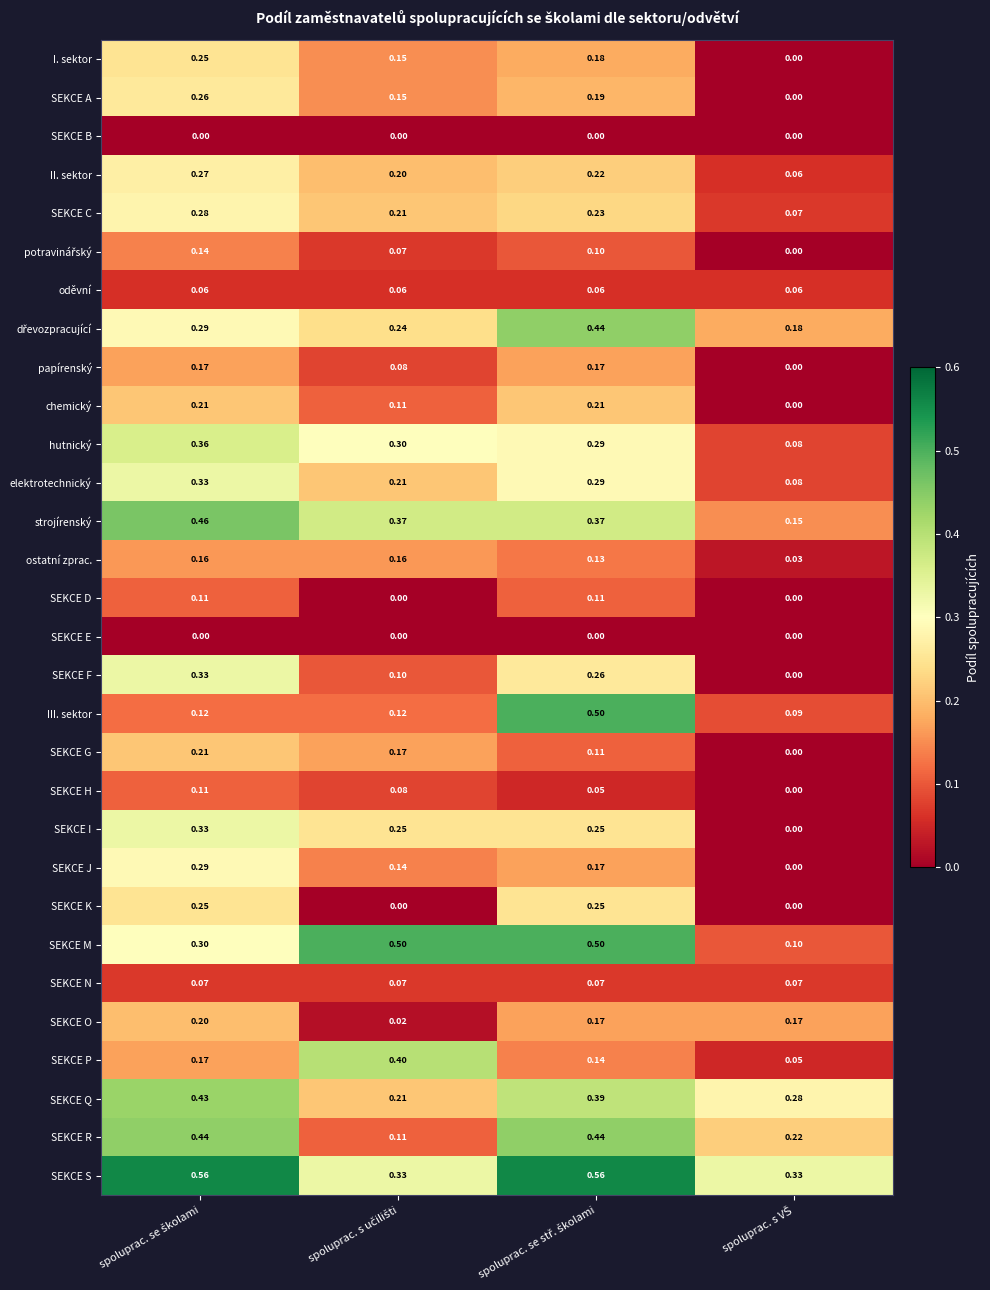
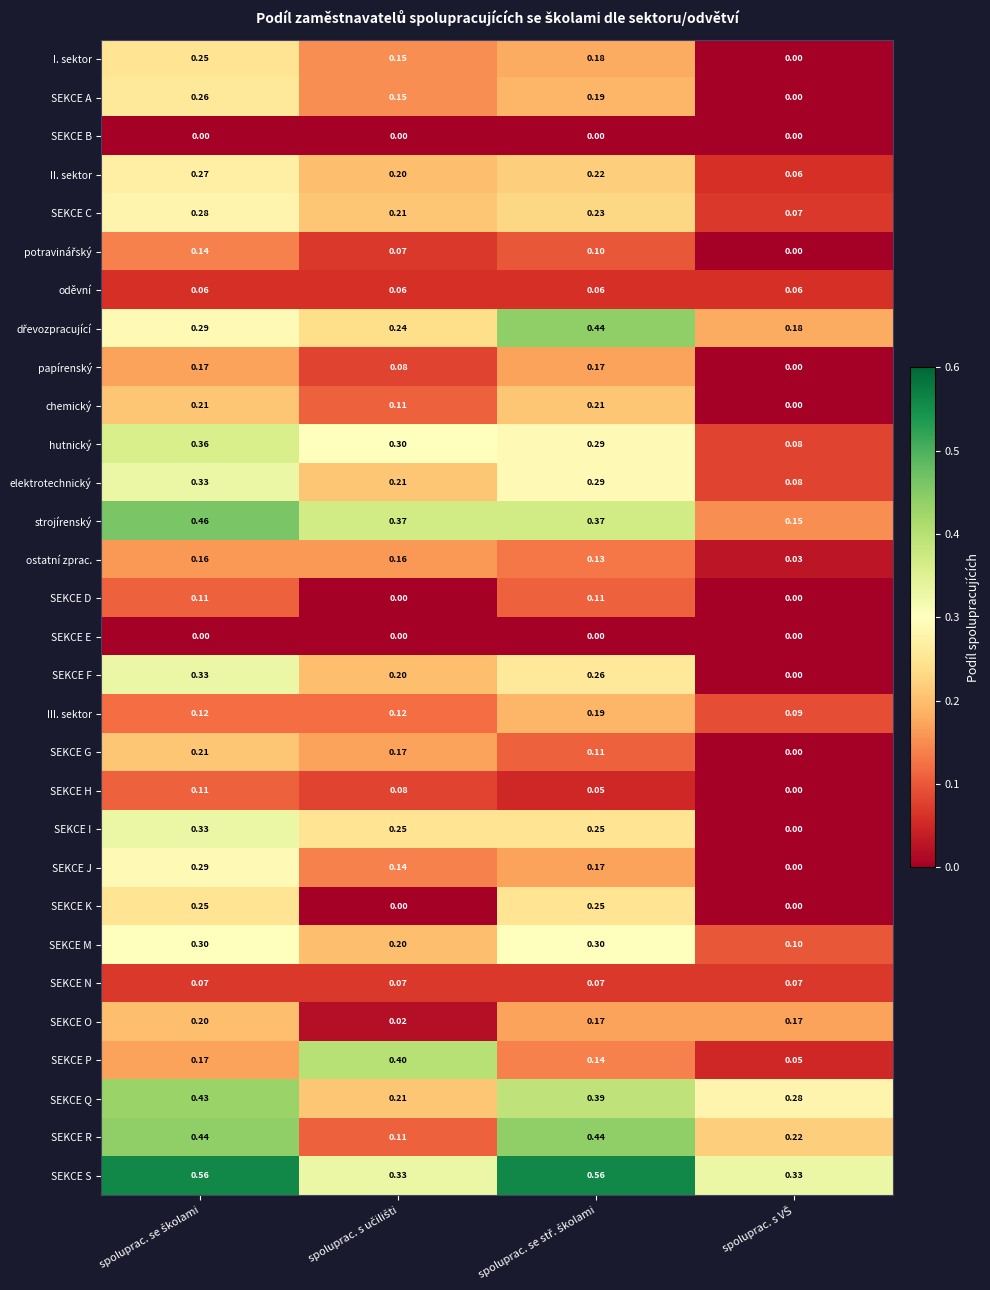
  {
    "I. sektor": {
      "spoluprac. se školami": 0.25,
      "spoluprac. s učilišti": 0.15,
      "spoluprac. se stř. školami": 0.18,
      "spoluprac. s VŠ": 0.00
    },
    "SEKCE A": {
      "spoluprac. se školami": 0.26,
      "spoluprac. s učilišti": 0.15,
      "spoluprac. se stř. školami": 0.19,
      "spoluprac. s VŠ": 0.00
    },
    "SEKCE B": {
      "spoluprac. se školami": 0.00,
      "spoluprac. s učilišti": 0.00,
      "spoluprac. se stř. školami": 0.00,
      "spoluprac. s VŠ": 0.00
    },
    "II. sektor": {
      "spoluprac. se školami": 0.27,
      "spoluprac. s učilišti": 0.20,
      "spoluprac. se stř. školami": 0.22,
      "spoluprac. s VŠ": 0.06
    },
    "SEKCE C": {
      "spoluprac. se školami": 0.28,
      "spoluprac. s učilišti": 0.21,
      "spoluprac. se stř. školami": 0.23,
      "spoluprac. s VŠ": 0.07
    },
    "potravinářský": {
      "spoluprac. se školami": 0.14,
      "spoluprac. s učilišti": 0.07,
      "spoluprac. se stř. školami": 0.10,
      "spoluprac. s VŠ": 0.00
    },
    "oděvní": {
      "spoluprac. se školami": 0.06,
      "spoluprac. s učilišti": 0.06,
      "spoluprac. se stř. školami": 0.06,
      "spoluprac. s VŠ": 0.06
    },
    "dřevozpracující": {
      "spoluprac. se školami": 0.29,
      "spoluprac. s učilišti": 0.24,
      "spoluprac. se stř. školami": 0.44,
      "spoluprac. s VŠ": 0.18
    },
    "papírenský": {
      "spoluprac. se školami": 0.17,
      "spoluprac. s učilišti": 0.08,
      "spoluprac. se stř. školami": 0.17,
      "spoluprac. s VŠ": 0.00
    },
    "chemický": {
      "spoluprac. se školami": 0.21,
      "spoluprac. s učilišti": 0.11,
      "spoluprac. se stř. školami": 0.21,
      "spoluprac. s VŠ": 0.00
    },
    "hutnický": {
      "spoluprac. se školami": 0.36,
      "spoluprac. s učilišti": 0.30,
      "spoluprac. se stř. školami": 0.29,
      "spoluprac. s VŠ": 0.08
    },
    "elektrotechnický": {
      "spoluprac. se školami": 0.33,
      "spoluprac. s učilišti": 0.21,
      "spoluprac. se stř. školami": 0.29,
      "spoluprac. s VŠ": 0.08
    },
    "strojírenský": {
      "spoluprac. se školami": 0.46,
      "spoluprac. s učilišti": 0.37,
      "spoluprac. se stř. školami": 0.37,
      "spoluprac. s VŠ": 0.15
    },
    "ostatní zprac.": {
      "spoluprac. se školami": 0.16,
      "spoluprac. s učilišti": 0.16,
      "spoluprac. se stř. školami": 0.13,
      "spoluprac. s VŠ": 0.03
    },
    "SEKCE D": {
      "spoluprac. se školami": 0.11,
      "spoluprac. s učilišti": 0.00,
      "spoluprac. se stř. školami": 0.11,
      "spoluprac. s VŠ": 0.00
    },
    "SEKCE E": {
      "spoluprac. se školami": 0.00,
      "spoluprac. s učilišti": 0.00,
      "spoluprac. se stř. školami": 0.00,
      "spoluprac. s VŠ": 0.00
    },
    "SEKCE F": {
      "spoluprac. se školami": 0.33,
-     "spoluprac. s učilišti": 0.10,
+     "spoluprac. s učilišti": 0.20,
      "spoluprac. se stř. školami": 0.26,
      "spoluprac. s VŠ": 0.00
    },
    "III. sektor": {
      "spoluprac. se školami": 0.12,
      "spoluprac. s učilišti": 0.12,
-     "spoluprac. se stř. školami": 0.50,
+     "spoluprac. se stř. školami": 0.19,
      "spoluprac. s VŠ": 0.09
    },
    "SEKCE G": {
      "spoluprac. se školami": 0.21,
      "spoluprac. s učilišti": 0.17,
      "spoluprac. se stř. školami": 0.11,
      "spoluprac. s VŠ": 0.00
    },
    "SEKCE H": {
      "spoluprac. se školami": 0.11,
      "spoluprac. s učilišti": 0.08,
      "spoluprac. se stř. školami": 0.05,
      "spoluprac. s VŠ": 0.00
    },
    "SEKCE I": {
      "spoluprac. se školami": 0.33,
      "spoluprac. s učilišti": 0.25,
      "spoluprac. se stř. školami": 0.25,
      "spoluprac. s VŠ": 0.00
    },
    "SEKCE J": {
      "spoluprac. se školami": 0.29,
      "spoluprac. s učilišti": 0.14,
      "spoluprac. se stř. školami": 0.17,
      "spoluprac. s VŠ": 0.00
    },
    "SEKCE K": {
      "spoluprac. se školami": 0.25,
      "spoluprac. s učilišti": 0.00,
      "spoluprac. se stř. školami": 0.25,
      "spoluprac. s VŠ": 0.00
    },
    "SEKCE M": {
      "spoluprac. se školami": 0.30,
-     "spoluprac. s učilišti": 0.50,
-     "spoluprac. se stř. školami": 0.50,
+     "spoluprac. s učilišti": 0.20,
+     "spoluprac. se stř. školami": 0.30,
      "spoluprac. s VŠ": 0.10
    },
    "SEKCE N": {
      "spoluprac. se školami": 0.07,
      "spoluprac. s učilišti": 0.07,
      "spoluprac. se stř. školami": 0.07,
      "spoluprac. s VŠ": 0.07
    },
    "SEKCE O": {
      "spoluprac. se školami": 0.20,
      "spoluprac. s učilišti": 0.02,
      "spoluprac. se stř. školami": 0.17,
      "spoluprac. s VŠ": 0.17
    },
    "SEKCE P": {
      "spoluprac. se školami": 0.17,
      "spoluprac. s učilišti": 0.40,
      "spoluprac. se stř. školami": 0.14,
      "spoluprac. s VŠ": 0.05
    },
    "SEKCE Q": {
      "spoluprac. se školami": 0.43,
      "spoluprac. s učilišti": 0.21,
      "spoluprac. se stř. školami": 0.39,
      "spoluprac. s VŠ": 0.28
    },
    "SEKCE R": {
      "spoluprac. se školami": 0.44,
      "spoluprac. s učilišti": 0.11,
      "spoluprac. se stř. školami": 0.44,
      "spoluprac. s VŠ": 0.22
    },
    "SEKCE S": {
      "spoluprac. se školami": 0.56,
      "spoluprac. s učilišti": 0.33,
      "spoluprac. se stř. školami": 0.56,
      "spoluprac. s VŠ": 0.33
    }
  }
